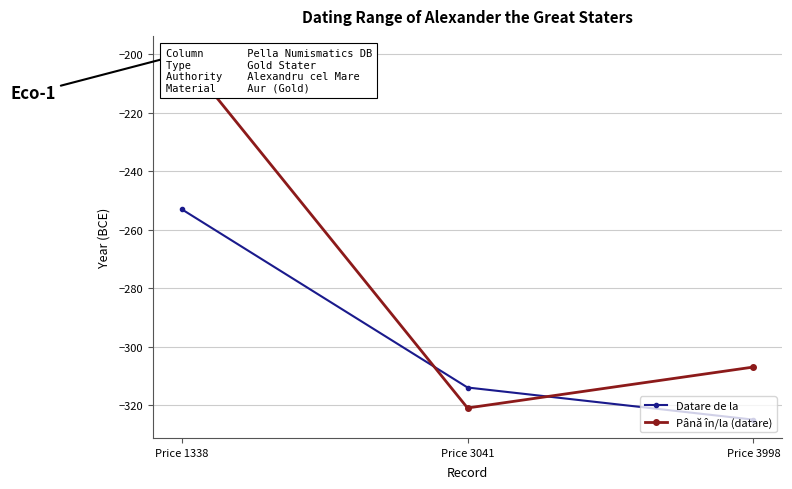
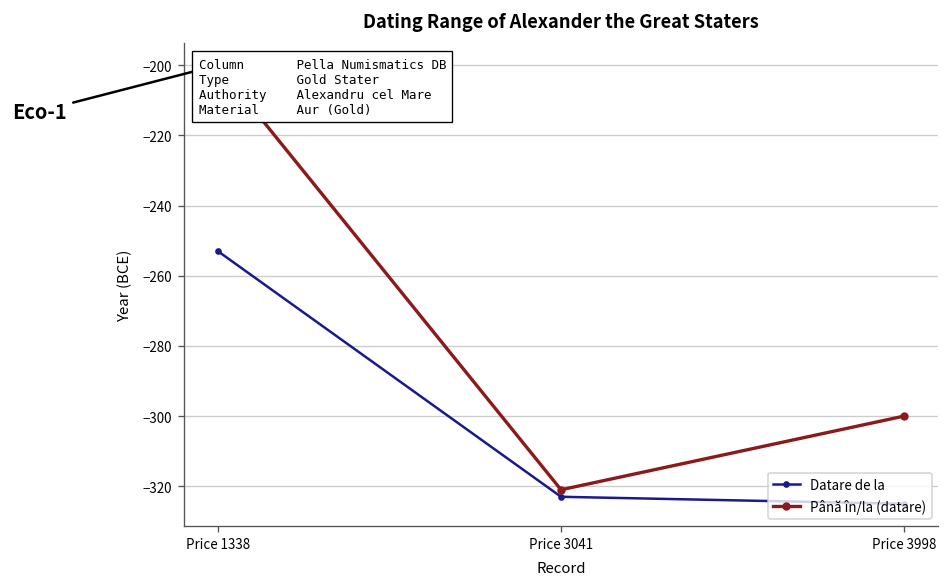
  {
    "Datare de la": {
      "Price 1338": -253,
-     "Price 3041": -314
+     "Price 3041": -323
    },
    "Până în/la (datare)": {
      "Price 3041": -321,
-     "Price 3998": -307
+     "Price 3998": -300
    }
  }
